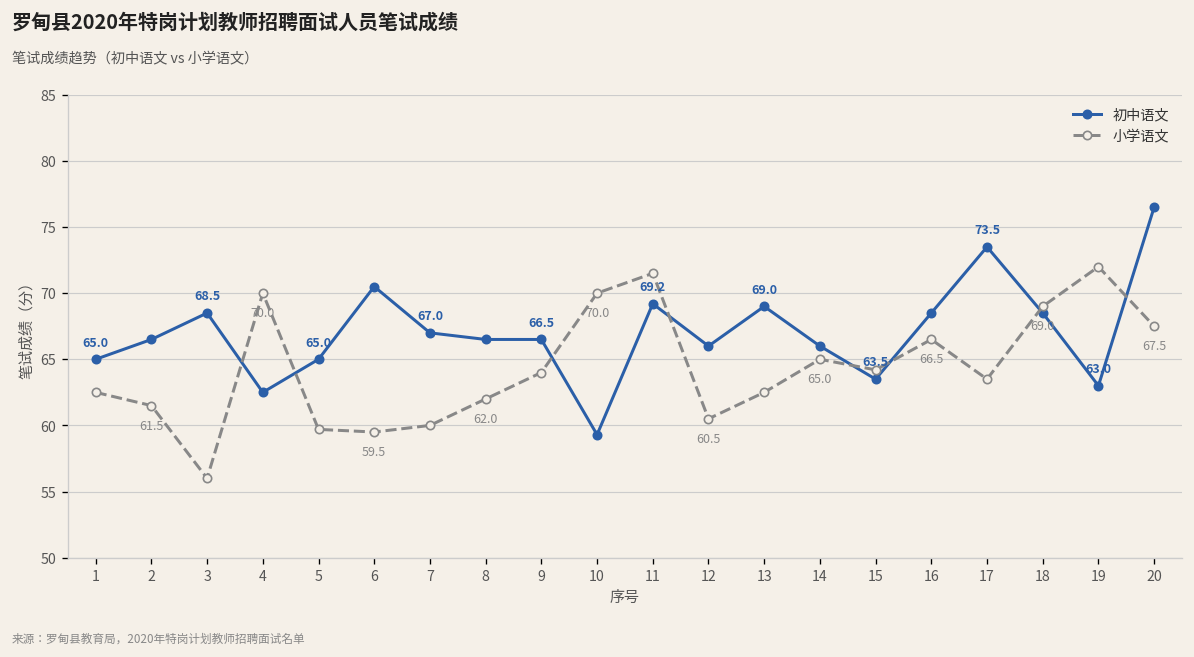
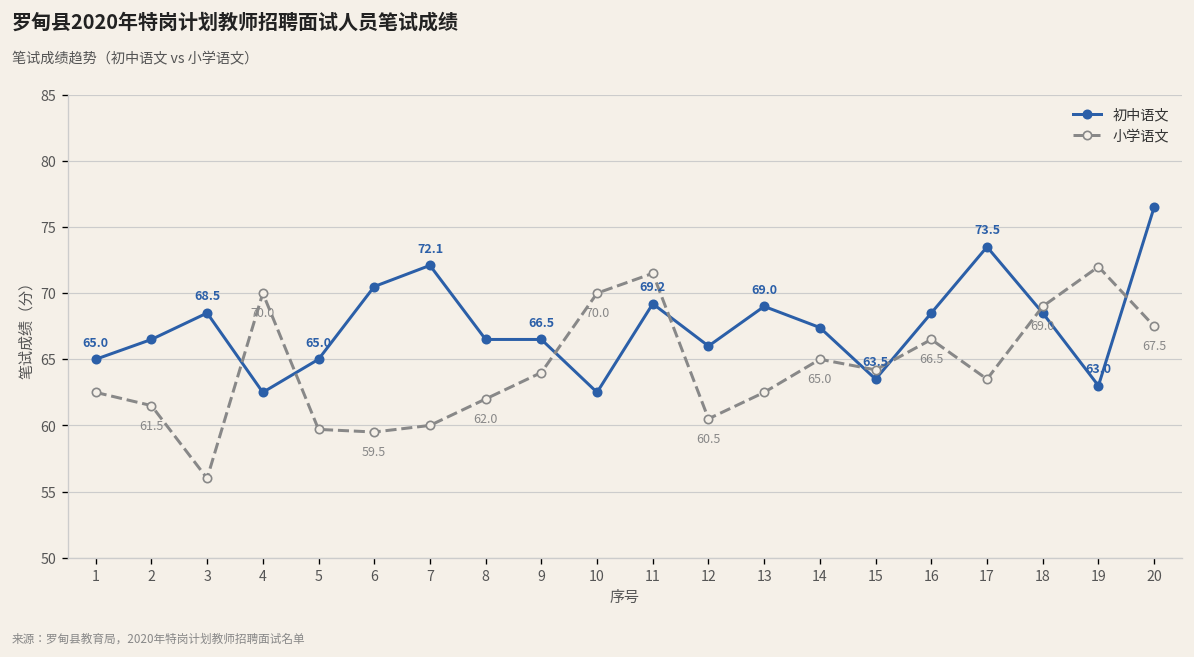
  {
    "初中语文": {
      "1": 65.0,
      "3": 68.5,
      "5": 65.0,
-     "7": 67.0,
+     "7": 72.1,
      "9": 66.5,
-     "10": 59.3,
+     "10": 62.5,
      "11": 69.2,
      "13": 69.0,
-     "14": 66.0,
+     "14": 67.4,
      "17": 73.5,
      "19": 63.0
    },
    "小学语文": {
      "2": 61.5,
      "4": 70.0,
      "6": 59.5,
      "8": 62.0,
      "10": 70.0,
      "12": 60.5,
      "14": 65.0,
      "16": 66.5,
      "18": 69.0,
      "20": 67.5
    }
  }
